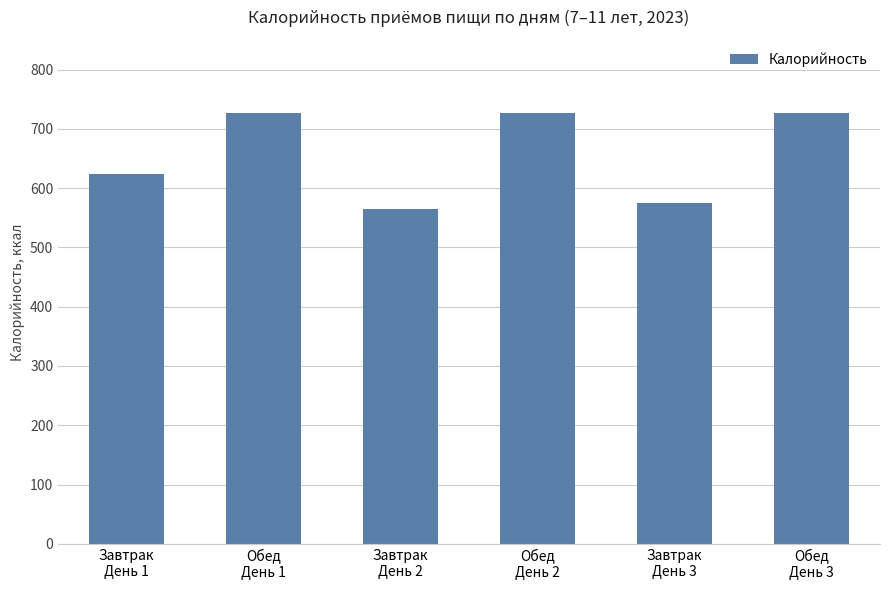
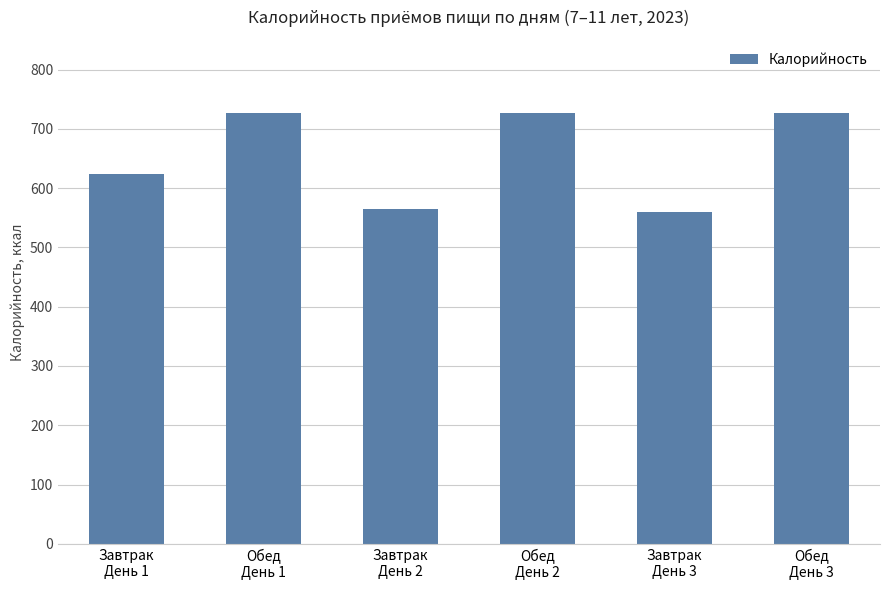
  {
    "Завтрак День 1": 620,
    "Обед День 1": 730,
    "Завтрак День 2": 560,
    "Обед День 2": 730,
-   "Завтрак День 3": 570,
+   "Завтрак День 3": 560,
    "Обед День 3": 730
  }
